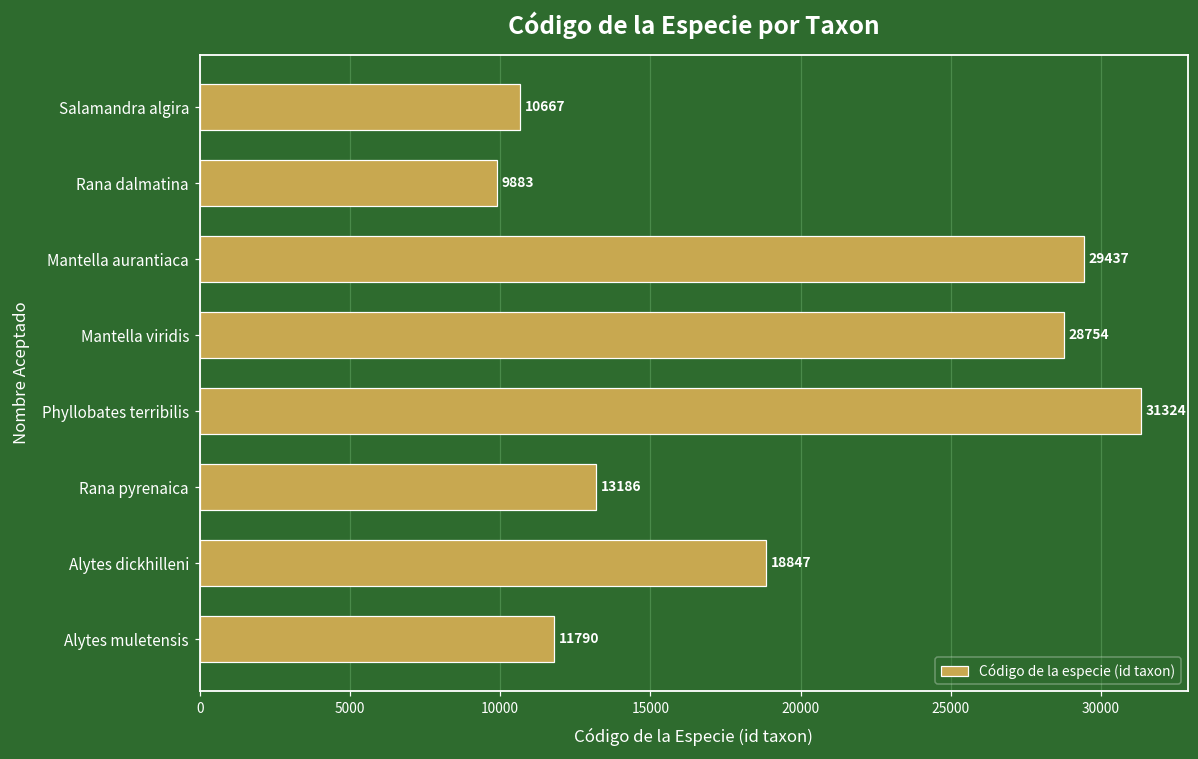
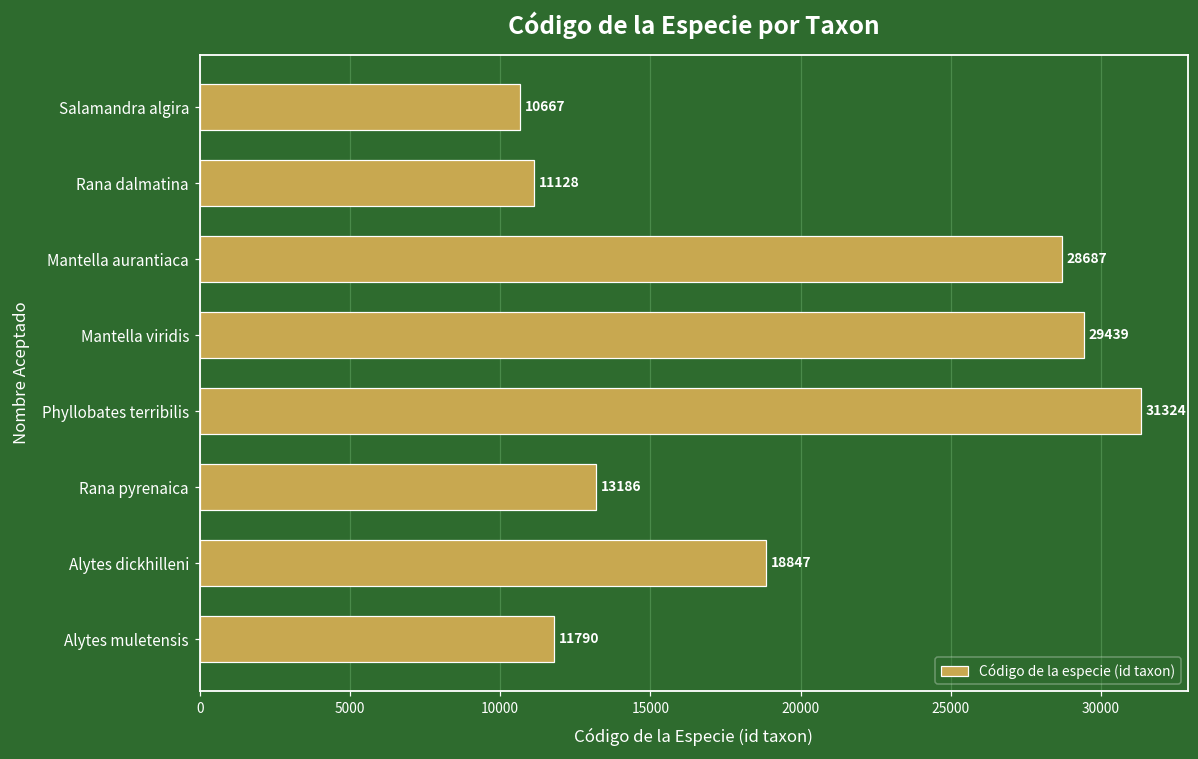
  {
    "Salamandra algira": 10667,
-   "Rana dalmatina": 9883,
-   "Mantella aurantiaca": 29437,
-   "Mantella viridis": 28754,
+   "Rana dalmatina": 11128,
+   "Mantella aurantiaca": 28687,
+   "Mantella viridis": 29439,
    "Phyllobates terribilis": 31324,
    "Rana pyrenaica": 13186,
    "Alytes dickhilleni": 18847,
    "Alytes muletensis": 11790
  }
